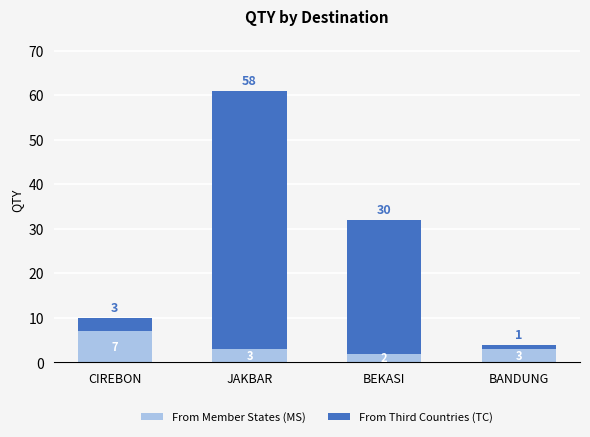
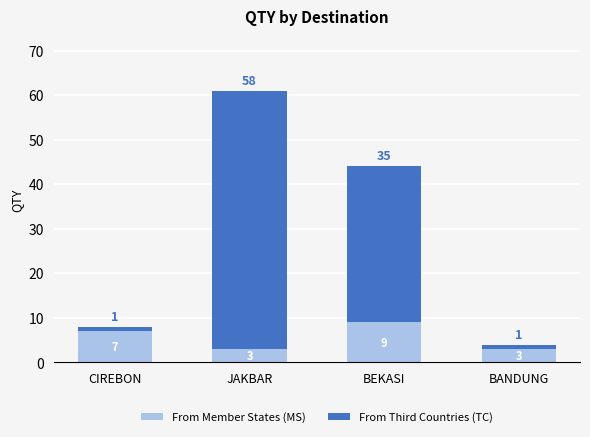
  {
    "From Member States (MS)": {
      "CIREBON": 7,
      "JAKBAR": 3,
-     "BEKASI": 2,
+     "BEKASI": 9,
      "BANDUNG": 3
    },
    "From Third Countries (TC)": {
-     "CIREBON": 3,
+     "CIREBON": 1,
      "JAKBAR": 58,
-     "BEKASI": 30,
+     "BEKASI": 35,
      "BANDUNG": 1
    }
  }
